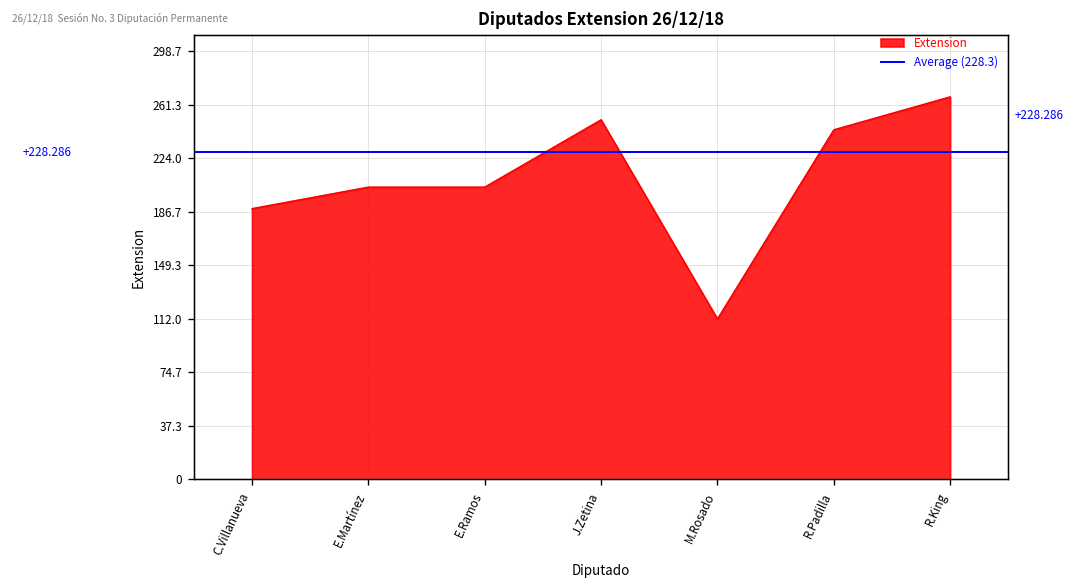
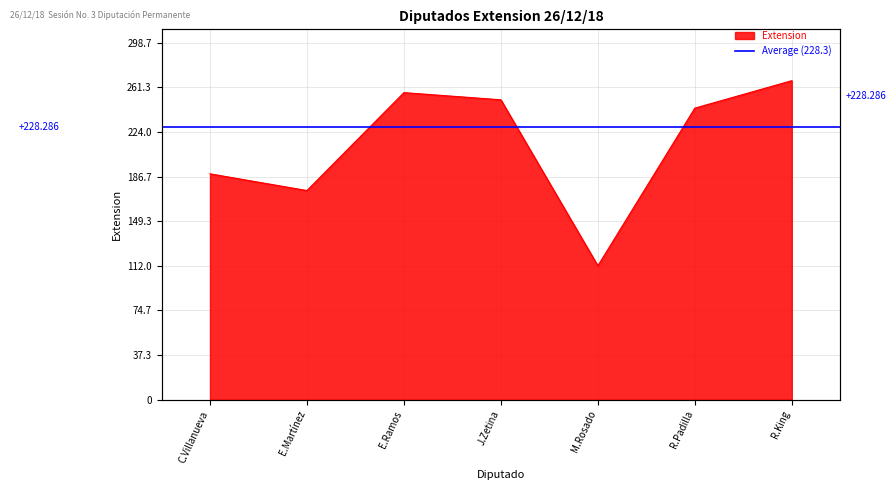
  {
    "C.Villanueva": 189,
-   "E.Martínez": 204,
-   "E.Ramos": 204,
+   "E.Martínez": 175,
+   "E.Ramos": 257,
    "J.Zetina": 251,
    "M.Rosado": 112,
    "R.Padilla": 244,
    "R.King": 267
  }
